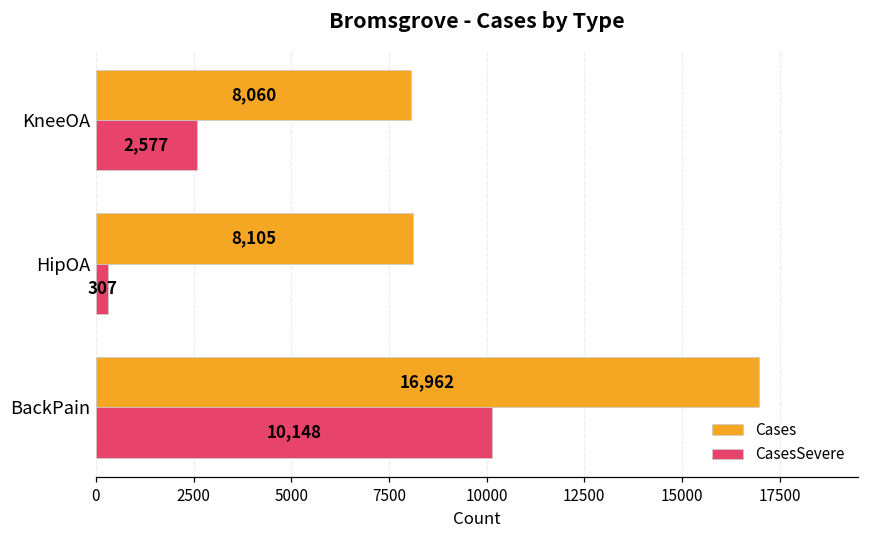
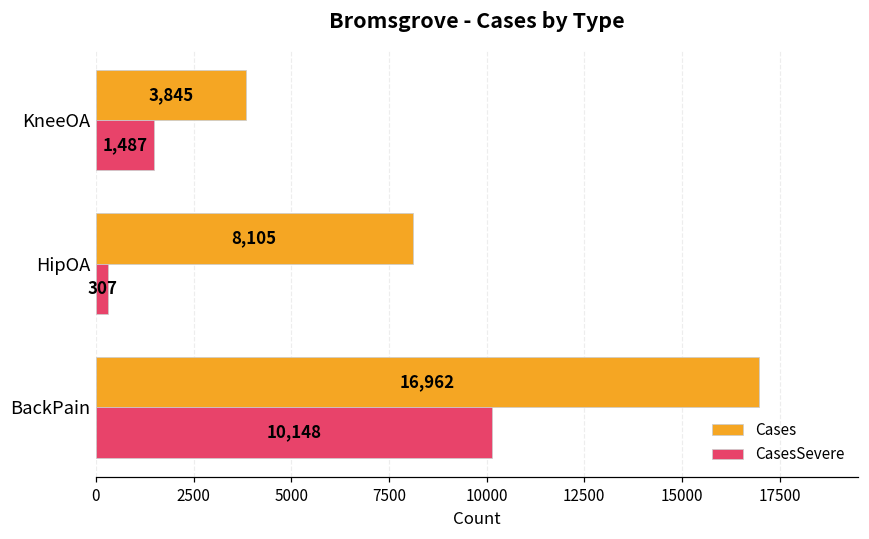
  {
    "Cases": {
-     "KneeOA": "8,060",
+     "KneeOA": "3,845",
      "HipOA": "8,105",
      "BackPain": "16,962"
    },
    "CasesSevere": {
-     "KneeOA": "2,577",
+     "KneeOA": "1,487",
      "HipOA": "307",
      "BackPain": "10,148"
    }
  }
